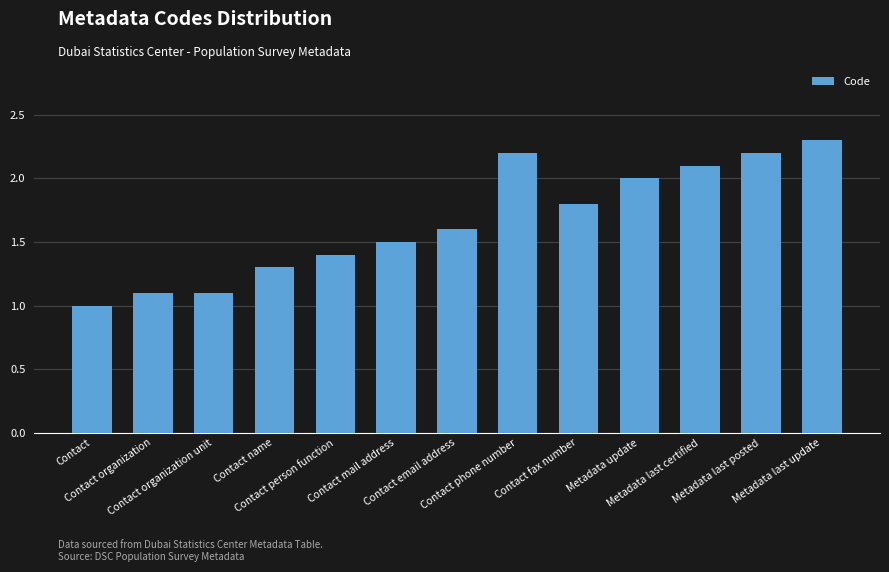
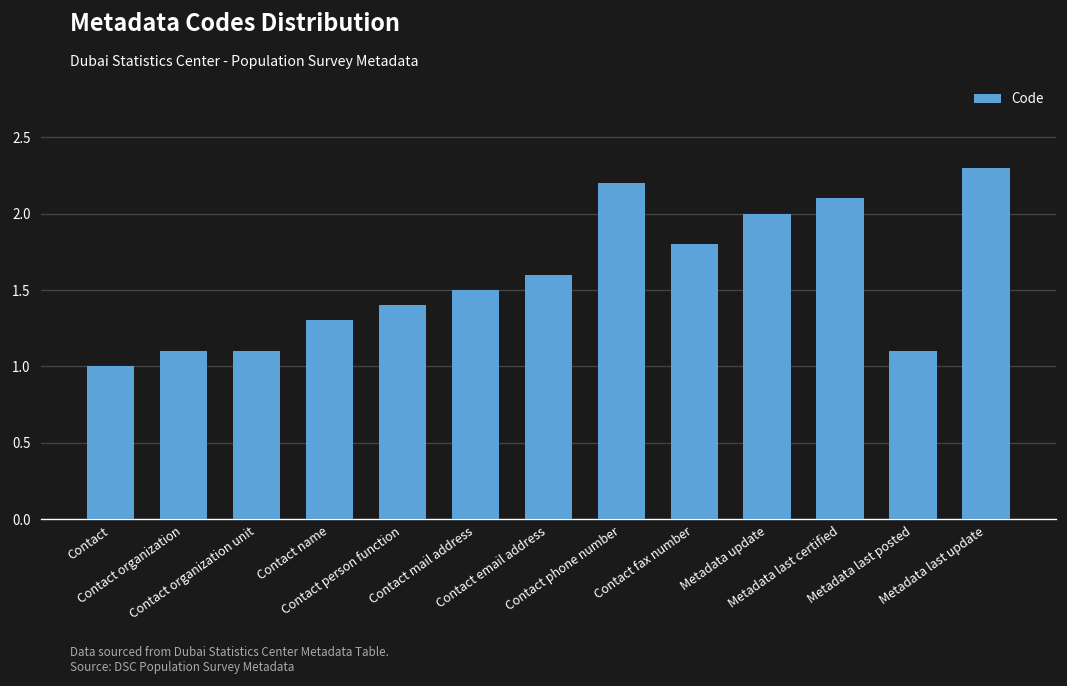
  {
    "Contact": 1.0,
    "Contact organization": 1.1,
    "Contact organization unit": 1.1,
    "Contact name": 1.3,
    "Contact person function": 1.4,
    "Contact mail address": 1.5,
    "Contact email address": 1.6,
    "Contact phone number": 2.2,
    "Contact fax number": 1.8,
    "Metadata update": 2.0,
    "Metadata last certified": 2.1,
-   "Metadata last posted": 2.2,
+   "Metadata last posted": 1.1,
    "Metadata last update": 2.3
  }
